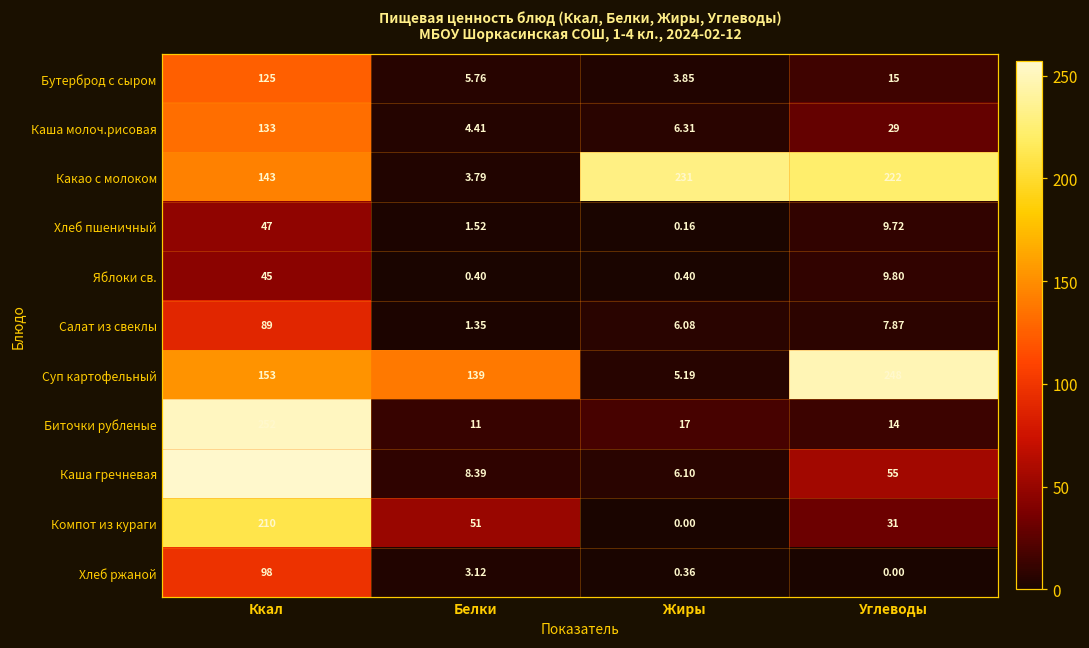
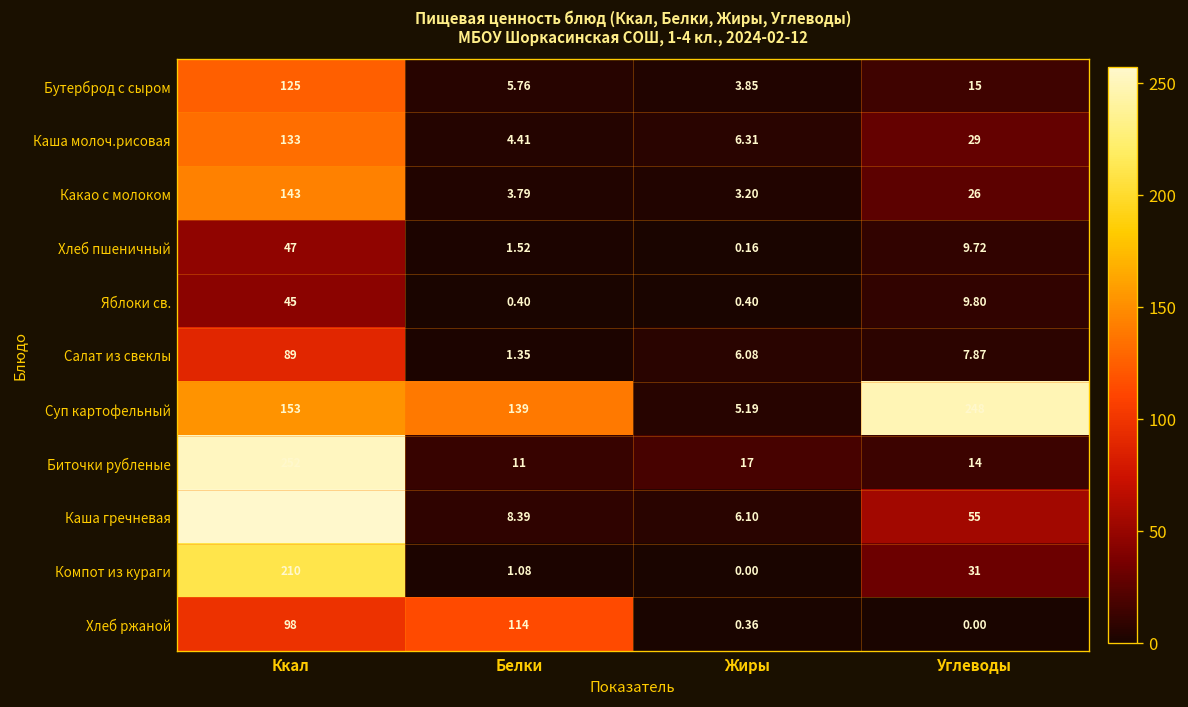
  {
    "Бутерброд с сыром": {
      "Ккал": 125,
      "Белки": 5.76,
      "Жиры": 3.85,
      "Углеводы": 15
    },
    "Каша молоч.рисовая": {
      "Ккал": 133,
      "Белки": 4.41,
      "Жиры": 6.31,
      "Углеводы": 29
    },
    "Какао с молоком": {
      "Ккал": 143,
      "Белки": 3.79,
-     "Жиры": 231,
-     "Углеводы": 222
+     "Жиры": 3.20,
+     "Углеводы": 26
    },
    "Хлеб пшеничный": {
      "Ккал": 47,
      "Белки": 1.52,
      "Жиры": 0.16,
      "Углеводы": 9.72
    },
    "Яблоки св.": {
      "Ккал": 45,
      "Белки": 0.40,
      "Жиры": 0.40,
      "Углеводы": 9.80
    },
    "Салат из свеклы": {
      "Ккал": 89,
      "Белки": 1.35,
      "Жиры": 6.08,
      "Углеводы": 7.87
    },
    "Суп картофельный": {
      "Ккал": 153,
      "Белки": 139,
      "Жиры": 5.19
    },
    "Биточки рубленые": {
      "Белки": 11,
      "Жиры": 17,
      "Углеводы": 14
    },
    "Каша гречневая": {
      "Белки": 8.39,
      "Жиры": 6.10,
      "Углеводы": 55
    },
    "Компот из кураги": {
      "Ккал": 210,
-     "Белки": 51,
+     "Белки": 1.08,
      "Жиры": 0.00,
      "Углеводы": 31
    },
    "Хлеб ржаной": {
      "Ккал": 98,
-     "Белки": 3.12,
+     "Белки": 114,
      "Жиры": 0.36,
      "Углеводы": 0.00
    }
  }
